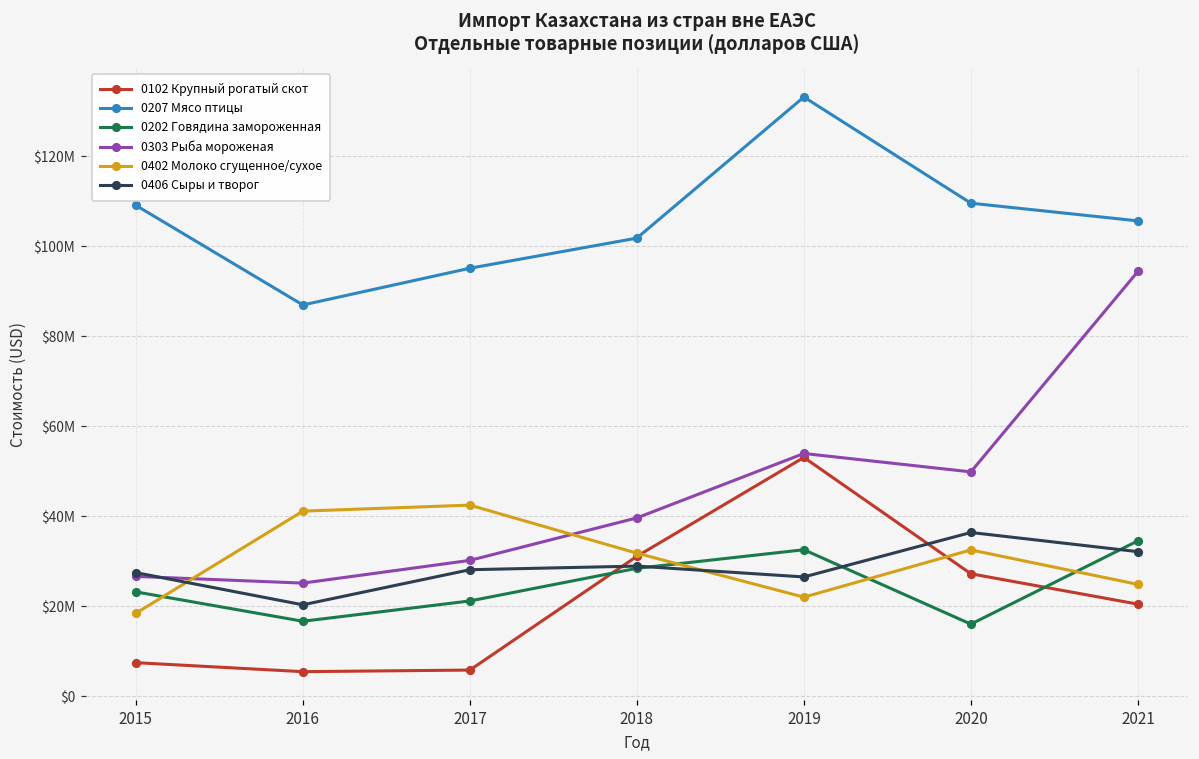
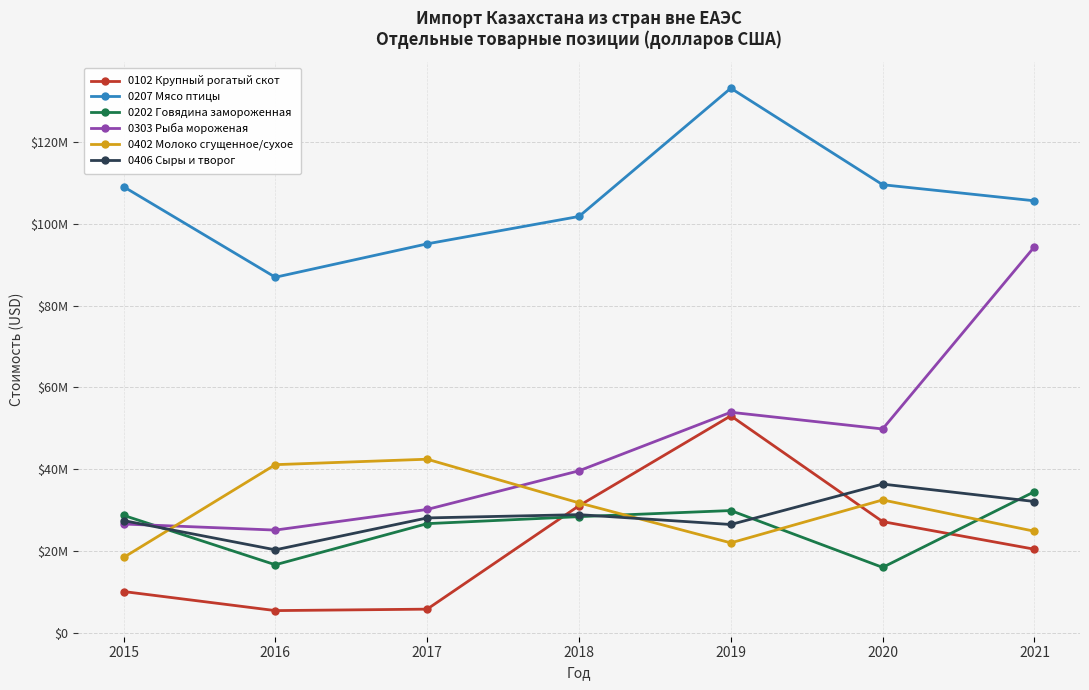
  {
    "0102 Крупный рогатый скот": {
-     "2015": "$7000000",
+     "2015": "$10000000",
      "2016": "$5000000",
      "2017": "$6000000",
      "2018": "$31000000",
      "2019": "$53000000",
      "2020": "$27000000",
      "2021": "$20000000"
    },
    "0207 Мясо птицы": {
      "2015": "$109000000",
      "2016": "$87000000",
      "2017": "$95000000",
      "2018": "$102000000",
      "2019": "$133000000",
      "2020": "$110000000",
      "2021": "$106000000"
    },
    "0202 Говядина замороженная": {
-     "2015": "$23000000",
+     "2015": "$29000000",
      "2016": "$17000000",
-     "2017": "$21000000",
-     "2019": "$33000000",
+     "2017": "$27000000",
+     "2019": "$30000000",
      "2020": "$16000000",
      "2021": "$35000000"
    },
    "0303 Рыба мороженая": {
      "2015": "$27000000",
      "2016": "$25000000",
      "2017": "$30000000",
      "2018": "$40000000",
      "2019": "$54000000",
      "2020": "$50000000",
      "2021": "$94000000"
    },
    "0402 Молоко сгущенное/сухое": {
      "2015": "$18000000",
      "2016": "$41000000",
      "2017": "$42000000",
      "2018": "$32000000",
      "2019": "$22000000",
      "2020": "$32000000",
      "2021": "$25000000"
    },
    "0406 Сыры и творог": {
      "2015": "$27000000",
      "2016": "$20000000",
      "2017": "$28000000",
      "2019": "$26000000",
      "2020": "$36000000",
      "2021": "$32000000"
    }
  }
